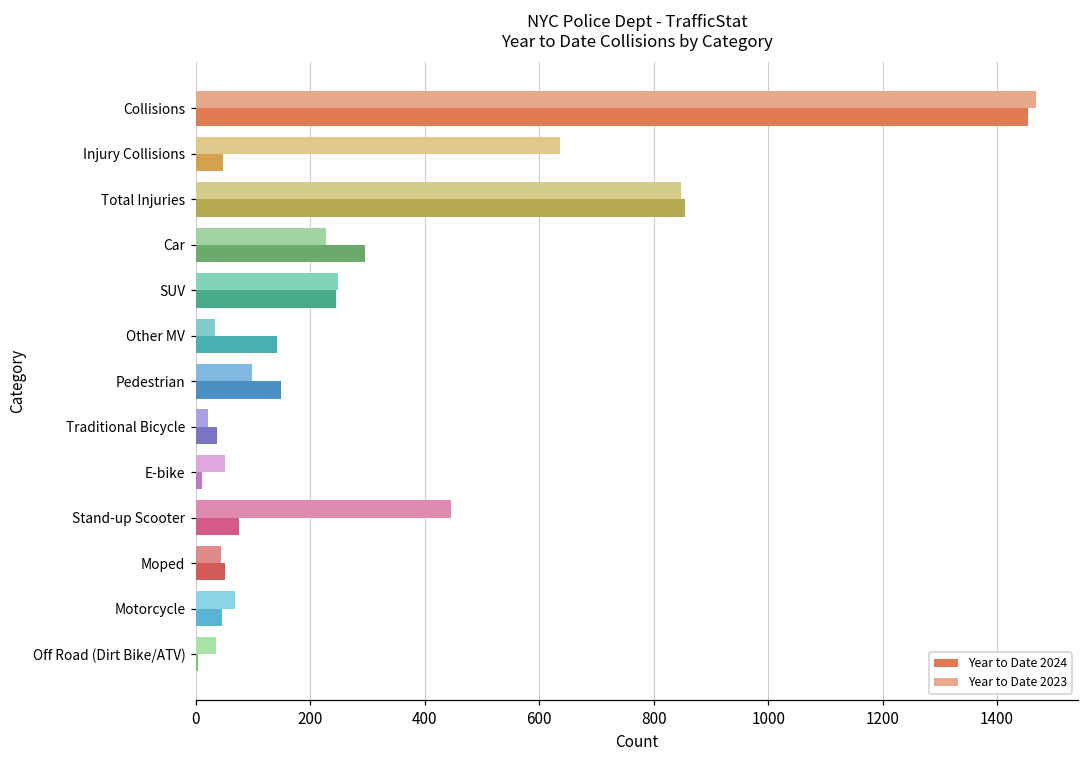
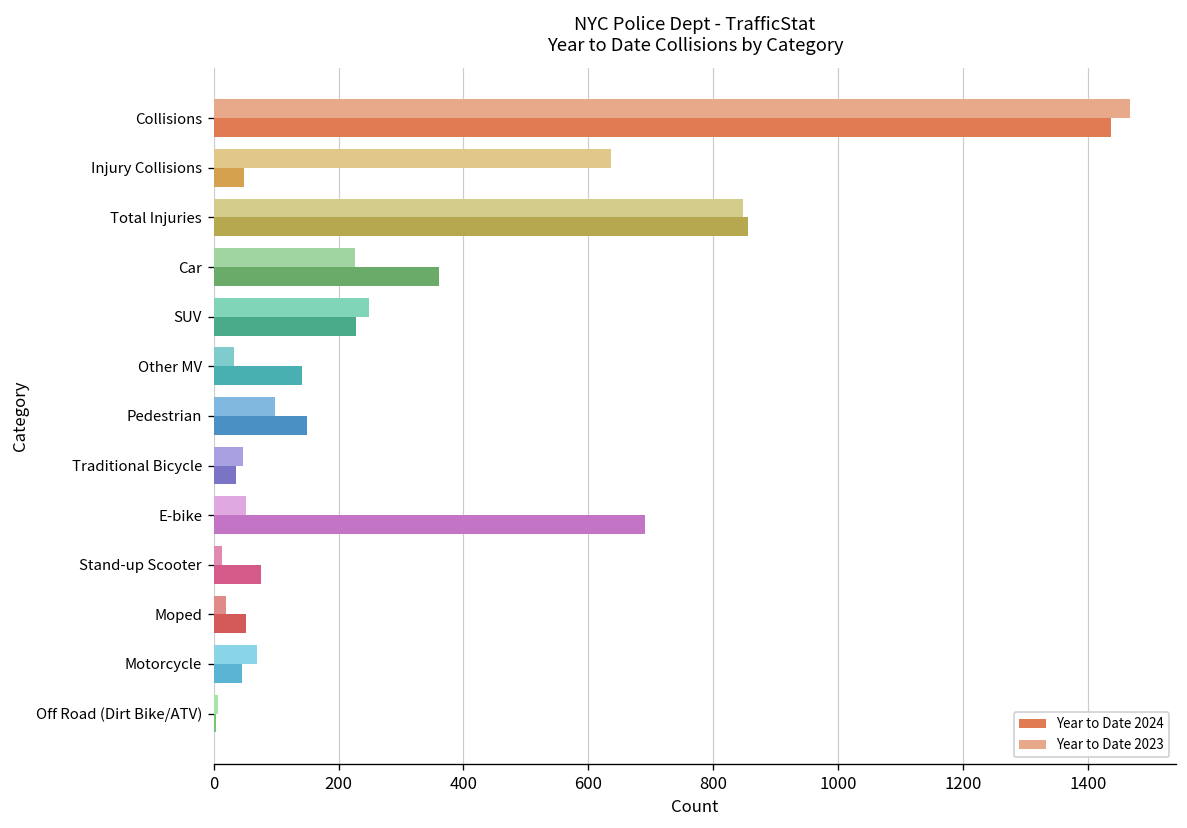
  {
    "Year to Date 2024": {
-     "Collisions": 1450,
+     "Collisions": 1440,
      "Injury Collisions": 50,
      "Total Injuries": 860,
-     "Car": 300,
-     "SUV": 250,
+     "Car": 360,
+     "SUV": 230,
      "Other MV": 140,
      "Pedestrian": 150,
      "Traditional Bicycle": 40,
-     "E-bike": 10,
+     "E-bike": 690,
      "Stand-up Scooter": 80,
      "Moped": 50,
      "Motorcycle": 50
    },
    "Year to Date 2023": {
      "Collisions": 1470,
      "Injury Collisions": 640,
      "Total Injuries": 850,
      "Car": 230,
      "SUV": 250,
      "Other MV": 30,
      "Pedestrian": 100,
-     "Traditional Bicycle": 20,
+     "Traditional Bicycle": 50,
      "E-bike": 50,
-     "Stand-up Scooter": 450,
-     "Moped": 40,
+     "Stand-up Scooter": 10,
+     "Moped": 20,
      "Motorcycle": 70,
-     "Off Road (Dirt Bike/ATV)": 40
+     "Off Road (Dirt Bike/ATV)": 10
    }
  }
